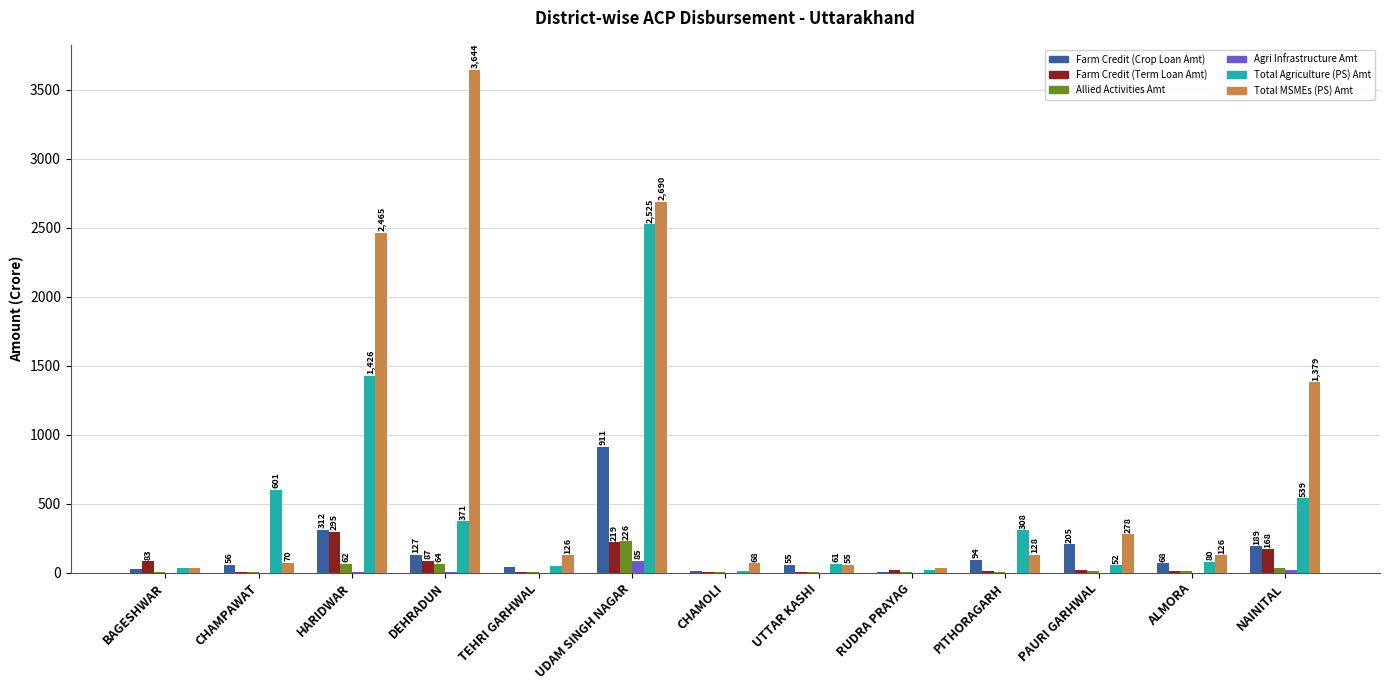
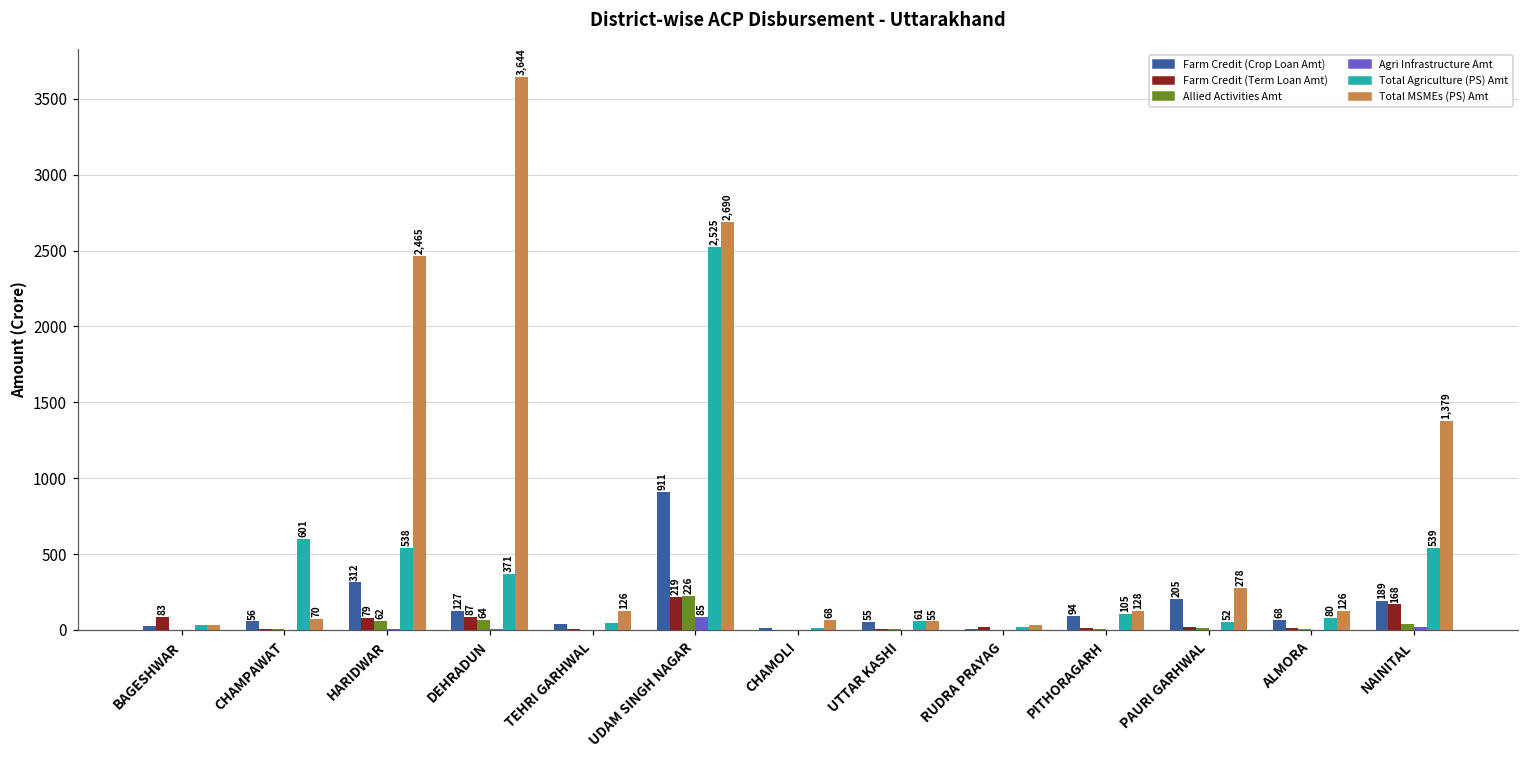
  {
    "Farm Credit (Crop Loan Amt)": {
      "CHAMPAWAT": "56",
      "HARIDWAR": "312",
      "DEHRADUN": "127",
      "UDAM SINGH NAGAR": "911",
      "UTTAR KASHI": "55",
      "PITHORAGARH": "94",
      "PAURI GARHWAL": "205",
      "ALMORA": "68",
      "NAINITAL": "189"
    },
    "Farm Credit (Term Loan Amt)": {
      "BAGESHWAR": "83",
-     "HARIDWAR": "295",
+     "HARIDWAR": "79",
      "DEHRADUN": "87",
      "UDAM SINGH NAGAR": "219",
      "NAINITAL": "168"
    },
    "Allied Activities Amt": {
      "HARIDWAR": "62",
      "DEHRADUN": "64",
      "UDAM SINGH NAGAR": "226"
    },
    "Agri Infrastructure Amt": {
      "UDAM SINGH NAGAR": "85"
    },
    "Total Agriculture (PS) Amt": {
      "CHAMPAWAT": "601",
-     "HARIDWAR": "1,426",
+     "HARIDWAR": "538",
      "DEHRADUN": "371",
      "UDAM SINGH NAGAR": "2,525",
      "UTTAR KASHI": "61",
-     "PITHORAGARH": "308",
+     "PITHORAGARH": "105",
      "PAURI GARHWAL": "52",
      "ALMORA": "80",
      "NAINITAL": "539"
    },
    "Total MSMEs (PS) Amt": {
      "CHAMPAWAT": "70",
      "HARIDWAR": "2,465",
      "DEHRADUN": "3,644",
      "TEHRI GARHWAL": "126",
      "UDAM SINGH NAGAR": "2,690",
      "CHAMOLI": "68",
      "UTTAR KASHI": "55",
      "PITHORAGARH": "128",
      "PAURI GARHWAL": "278",
      "ALMORA": "126",
      "NAINITAL": "1,379"
    }
  }
